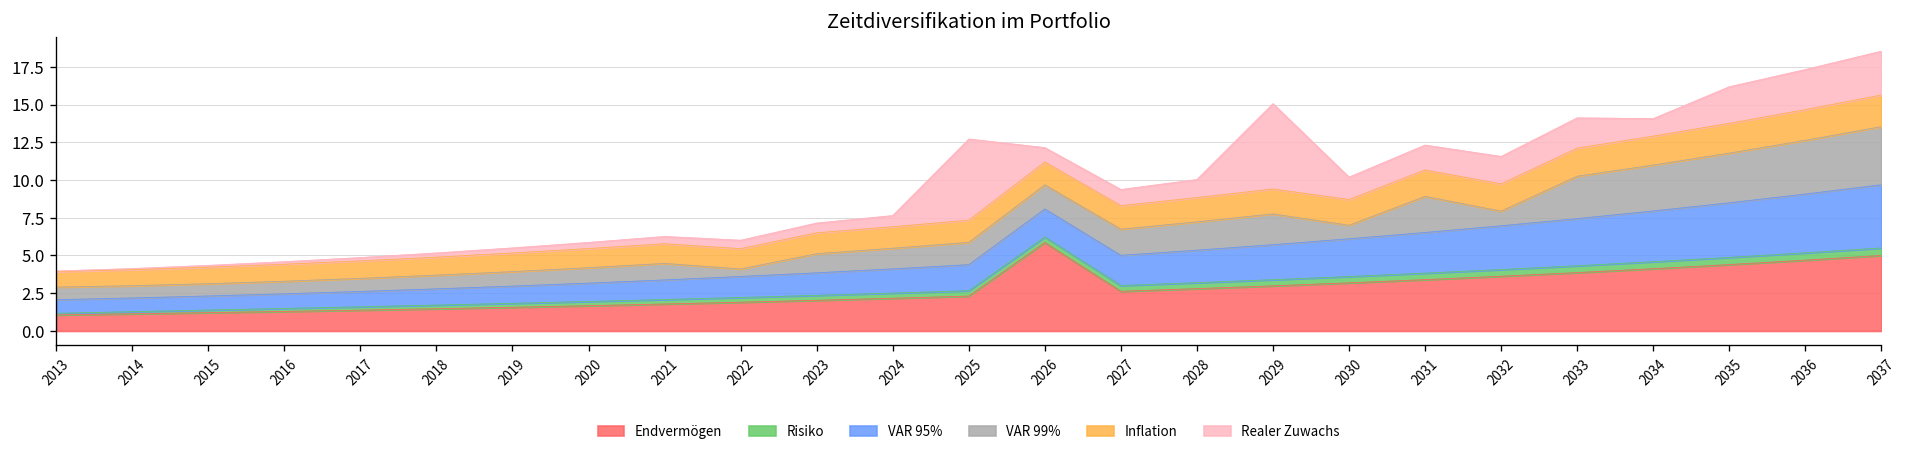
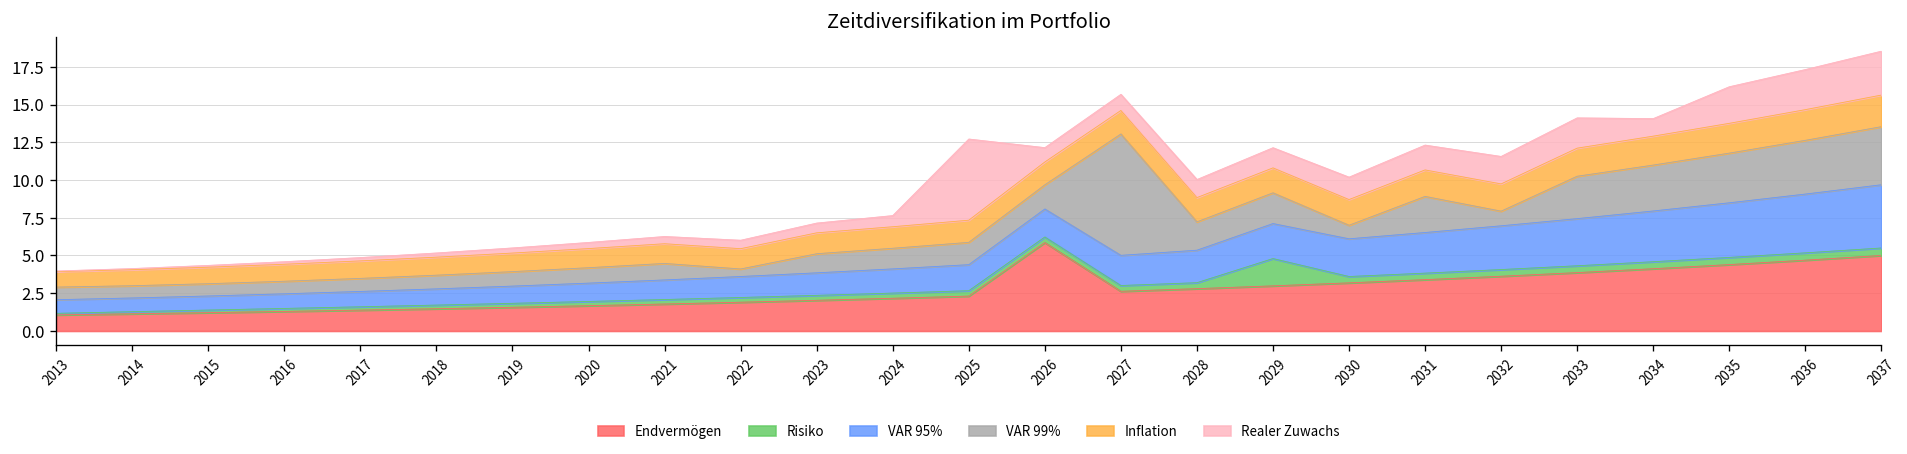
  {
    "Endvermögen": {
      "2017": 1.4,
      "2018": 1.5,
      "2019": 1.6,
      "2020": 1.7,
      "2021": 1.8,
      "2022": 1.9,
      "2023": 2.0,
      "2024": 2.2,
      "2025": 2.3,
      "2026": 5.9,
      "2027": 2.6,
      "2028": 2.8,
      "2029": 3.0,
      "2030": 3.2,
      "2031": 3.4,
      "2032": 3.6,
      "2033": 3.9,
      "2034": 4.1,
      "2035": 4.4,
      "2036": 4.7,
      "2037": 5.0
    },
    "Risiko": {
      "2017": 0.2,
      "2018": 0.2,
      "2019": 0.3,
      "2020": 0.3,
      "2021": 0.3,
      "2022": 0.3,
      "2023": 0.3,
      "2024": 0.3,
      "2025": 0.4,
      "2026": 0.4,
      "2027": 0.4,
      "2028": 0.4,
-     "2029": 0.4,
+     "2029": 1.8,
      "2030": 0.4,
      "2031": 0.4,
      "2032": 0.4,
      "2033": 0.5,
      "2034": 0.5,
      "2035": 0.5,
      "2036": 0.5,
      "2037": 0.5
    },
    "VAR 95%": {
      "2013": 0.9,
      "2014": 0.9,
      "2015": 0.9,
      "2016": 1.0,
      "2017": 1.0,
      "2018": 1.1,
      "2019": 1.1,
      "2020": 1.2,
      "2021": 1.3,
      "2022": 1.4,
      "2023": 1.5,
      "2024": 1.6,
      "2025": 1.7,
      "2026": 1.9,
      "2027": 2.0,
      "2028": 2.2,
      "2029": 2.3,
      "2030": 2.5,
      "2031": 2.7,
      "2032": 2.9,
      "2033": 3.1,
      "2034": 3.4,
      "2035": 3.6,
      "2036": 3.9,
      "2037": 4.2
    },
    "VAR 99%": {
      "2013": 0.8,
      "2014": 0.8,
      "2015": 0.8,
      "2016": 0.8,
      "2017": 0.9,
      "2018": 0.9,
      "2019": 1.0,
      "2020": 1.0,
      "2021": 1.1,
      "2022": 0.5,
      "2023": 1.3,
      "2024": 1.4,
      "2025": 1.5,
      "2026": 1.6,
-     "2027": 1.7,
+     "2027": 8.0,
      "2028": 1.9,
      "2029": 2.0,
      "2030": 0.9,
      "2031": 2.4,
      "2032": 1.0,
      "2033": 2.8,
      "2034": 3.0,
      "2035": 3.3,
      "2036": 3.6,
      "2037": 3.8
    },
    "Inflation": {
      "2017": 1.2,
      "2018": 1.2,
      "2019": 1.2,
      "2020": 1.3,
      "2021": 1.3,
      "2022": 1.3,
      "2023": 1.4,
      "2024": 1.4,
      "2025": 1.5,
      "2026": 1.5,
      "2027": 1.6,
      "2028": 1.6,
      "2029": 1.7,
      "2030": 1.7,
      "2031": 1.8,
      "2032": 1.8,
      "2033": 1.9,
      "2034": 1.9,
      "2035": 2.0,
      "2036": 2.0,
      "2037": 2.1
    },
    "Realer Zuwachs": {
      "2017": 0.2,
      "2018": 0.3,
      "2019": 0.3,
      "2020": 0.4,
      "2021": 0.5,
      "2022": 0.6,
      "2023": 0.6,
      "2024": 0.7,
      "2025": 5.4,
      "2026": 1.0,
      "2027": 1.1,
      "2028": 1.2,
-     "2029": 5.7,
+     "2029": 1.3,
      "2030": 1.5,
      "2031": 1.6,
      "2032": 1.8,
      "2033": 2.0,
      "2034": 1.2,
      "2035": 2.4,
      "2036": 2.7,
      "2037": 2.9
    }
  }
